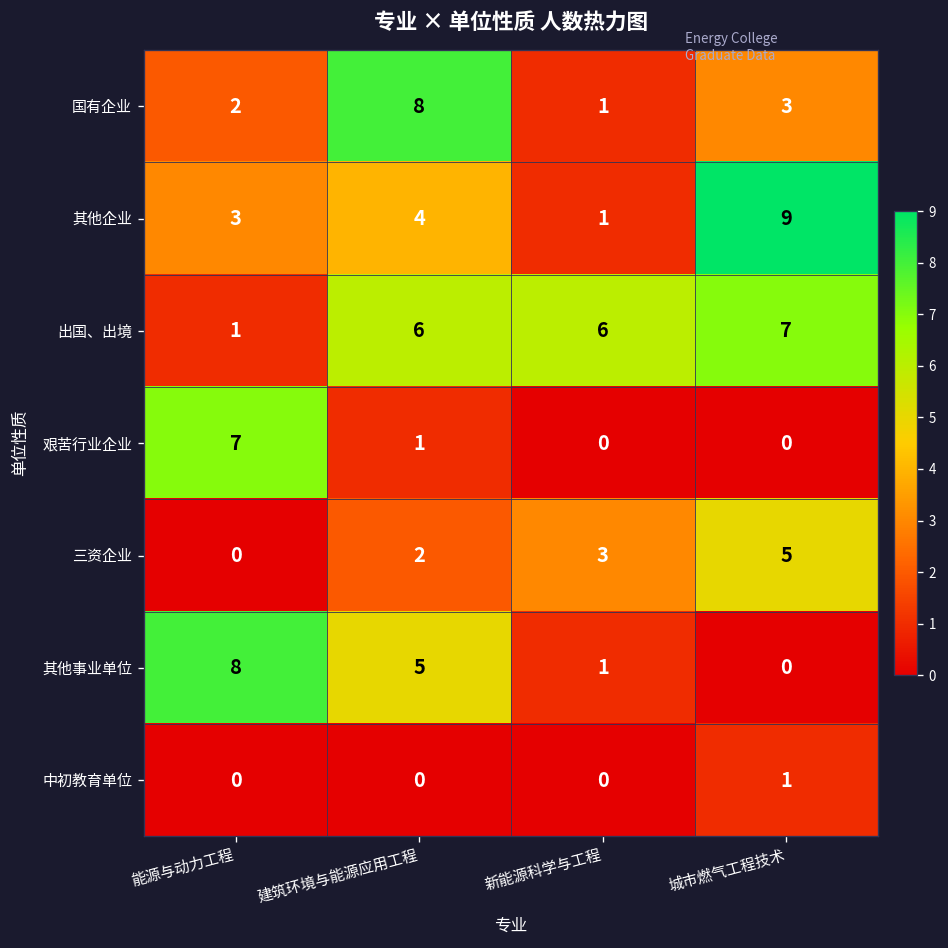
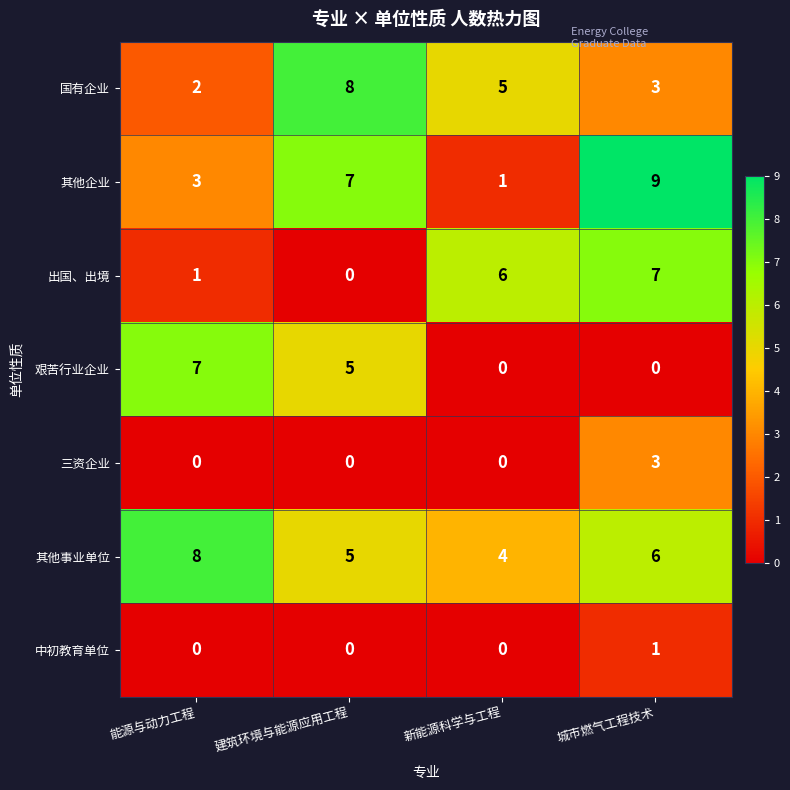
  {
    "国有企业": {
      "能源与动力工程": 2,
      "建筑环境与能源应用工程": 8,
-     "新能源科学与工程": 1,
+     "新能源科学与工程": 5,
      "城市燃气工程技术": 3
    },
    "其他企业": {
      "能源与动力工程": 3,
-     "建筑环境与能源应用工程": 4,
+     "建筑环境与能源应用工程": 7,
      "新能源科学与工程": 1,
      "城市燃气工程技术": 9
    },
    "出国、出境": {
      "能源与动力工程": 1,
-     "建筑环境与能源应用工程": 6,
+     "建筑环境与能源应用工程": 0,
      "新能源科学与工程": 6,
      "城市燃气工程技术": 7
    },
    "艰苦行业企业": {
      "能源与动力工程": 7,
-     "建筑环境与能源应用工程": 1,
+     "建筑环境与能源应用工程": 5,
      "新能源科学与工程": 0,
      "城市燃气工程技术": 0
    },
    "三资企业": {
      "能源与动力工程": 0,
-     "建筑环境与能源应用工程": 2,
-     "新能源科学与工程": 3,
-     "城市燃气工程技术": 5
+     "建筑环境与能源应用工程": 0,
+     "新能源科学与工程": 0,
+     "城市燃气工程技术": 3
    },
    "其他事业单位": {
      "能源与动力工程": 8,
      "建筑环境与能源应用工程": 5,
-     "新能源科学与工程": 1,
-     "城市燃气工程技术": 0
+     "新能源科学与工程": 4,
+     "城市燃气工程技术": 6
    },
    "中初教育单位": {
      "能源与动力工程": 0,
      "建筑环境与能源应用工程": 0,
      "新能源科学与工程": 0,
      "城市燃气工程技术": 1
    }
  }
